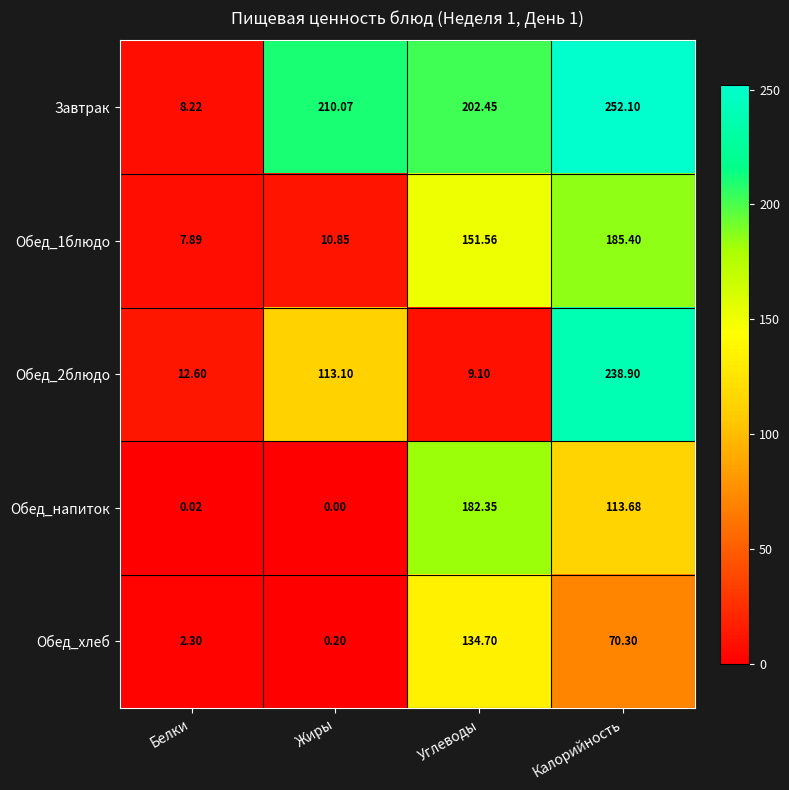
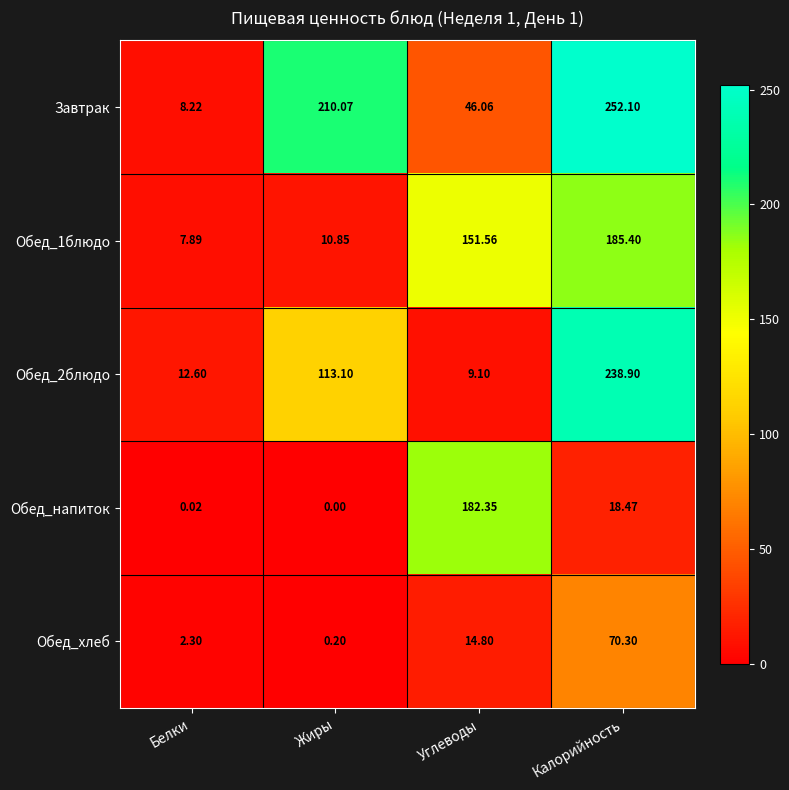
  {
    "Завтрак": {
      "Белки": 8.22,
      "Жиры": 210.07,
-     "Углеводы": 202.45,
+     "Углеводы": 46.06,
      "Калорийность": 252.10
    },
    "Обед_1блюдо": {
      "Белки": 7.89,
      "Жиры": 10.85,
      "Углеводы": 151.56,
      "Калорийность": 185.40
    },
    "Обед_2блюдо": {
      "Белки": 12.60,
      "Жиры": 113.10,
      "Углеводы": 9.10,
      "Калорийность": 238.90
    },
    "Обед_напиток": {
      "Белки": 0.02,
      "Жиры": 0.00,
      "Углеводы": 182.35,
-     "Калорийность": 113.68
+     "Калорийность": 18.47
    },
    "Обед_хлеб": {
      "Белки": 2.30,
      "Жиры": 0.20,
-     "Углеводы": 134.70,
+     "Углеводы": 14.80,
      "Калорийность": 70.30
    }
  }
